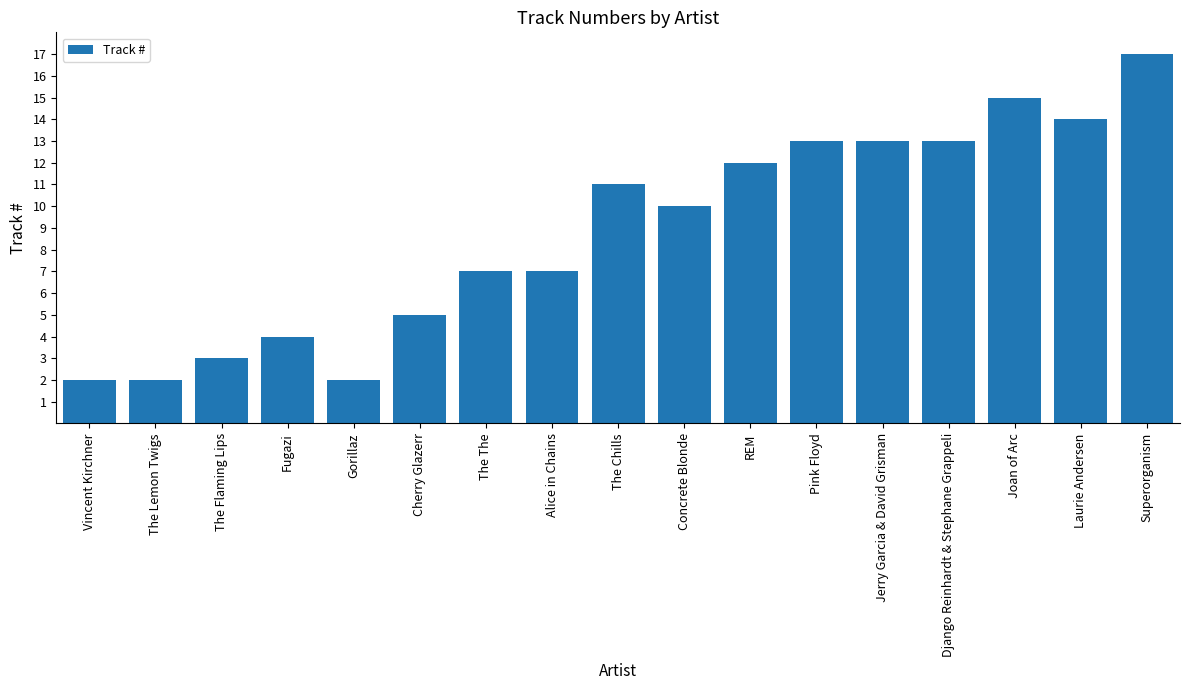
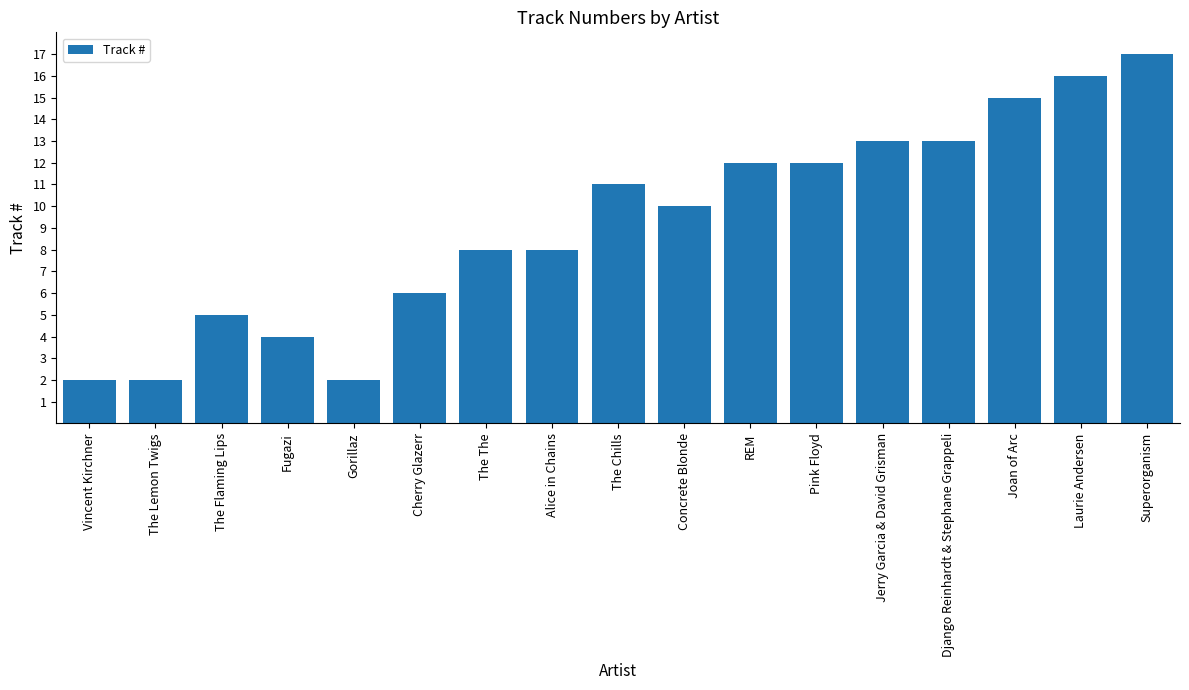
  {
    "Vincent Kirchner": 2,
    "The Lemon Twigs": 2,
-   "The Flaming Lips": 3,
+   "The Flaming Lips": 5,
    "Fugazi": 4,
    "Gorillaz": 2,
-   "Cherry Glazerr": 5,
-   "The The": 7,
-   "Alice in Chains": 7,
+   "Cherry Glazerr": 6,
+   "The The": 8,
+   "Alice in Chains": 8,
    "The Chills": 11,
    "Concrete Blonde": 10,
    "REM": 12,
-   "Pink Floyd": 13,
+   "Pink Floyd": 12,
    "Jerry Garcia & David Grisman": 13,
    "Django Reinhardt & Stephane Grappeli": 13,
    "Joan of Arc": 15,
-   "Laurie Andersen": 14,
+   "Laurie Andersen": 16,
    "Superorganism": 17
  }
